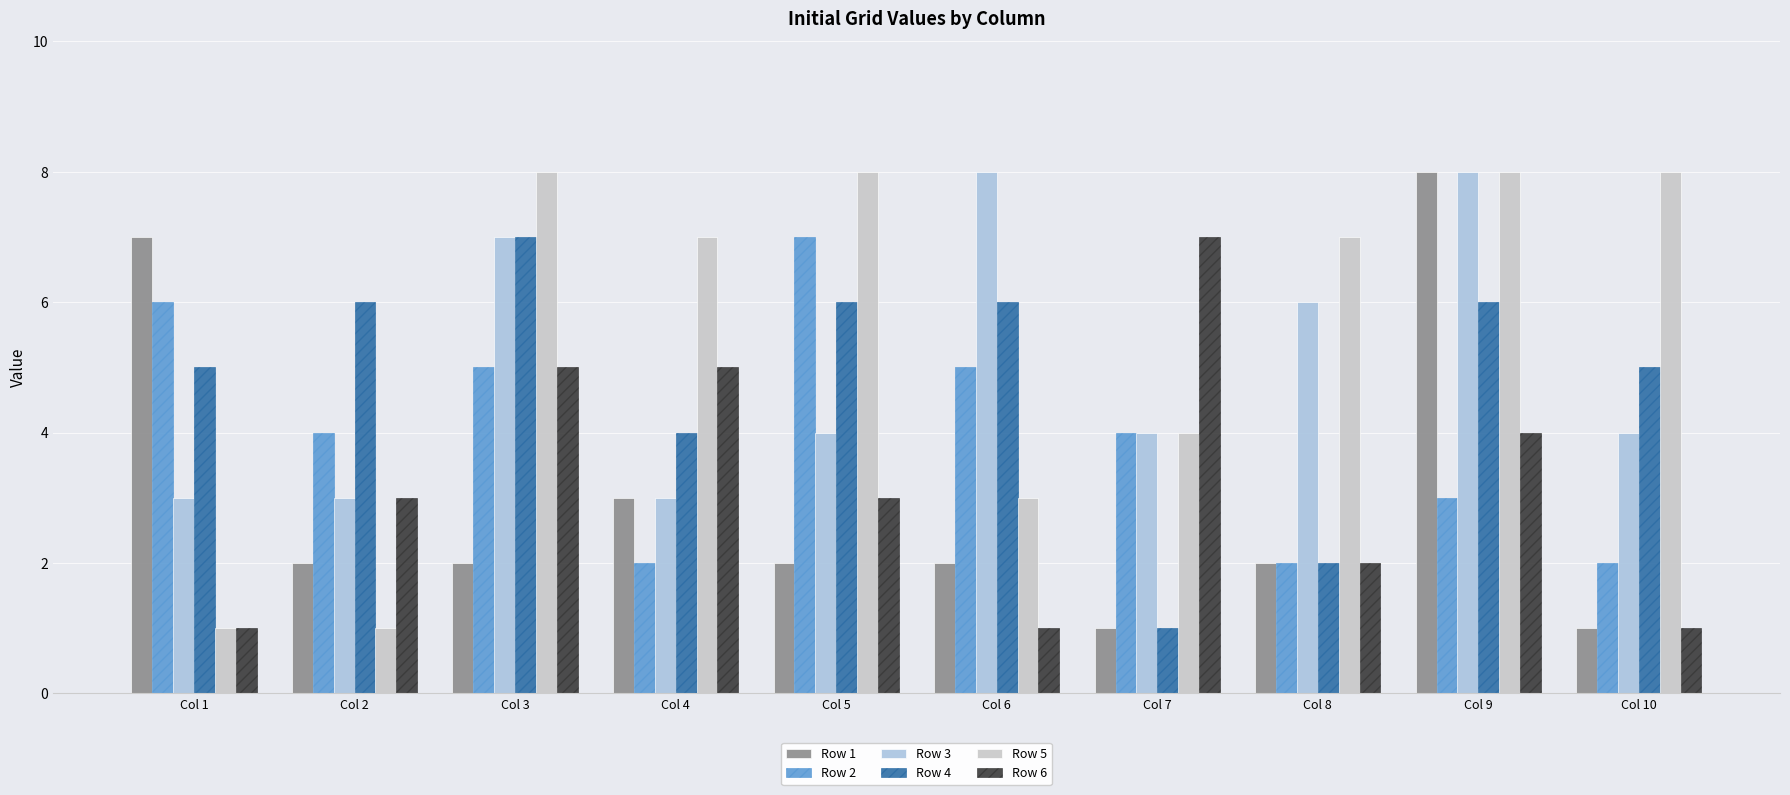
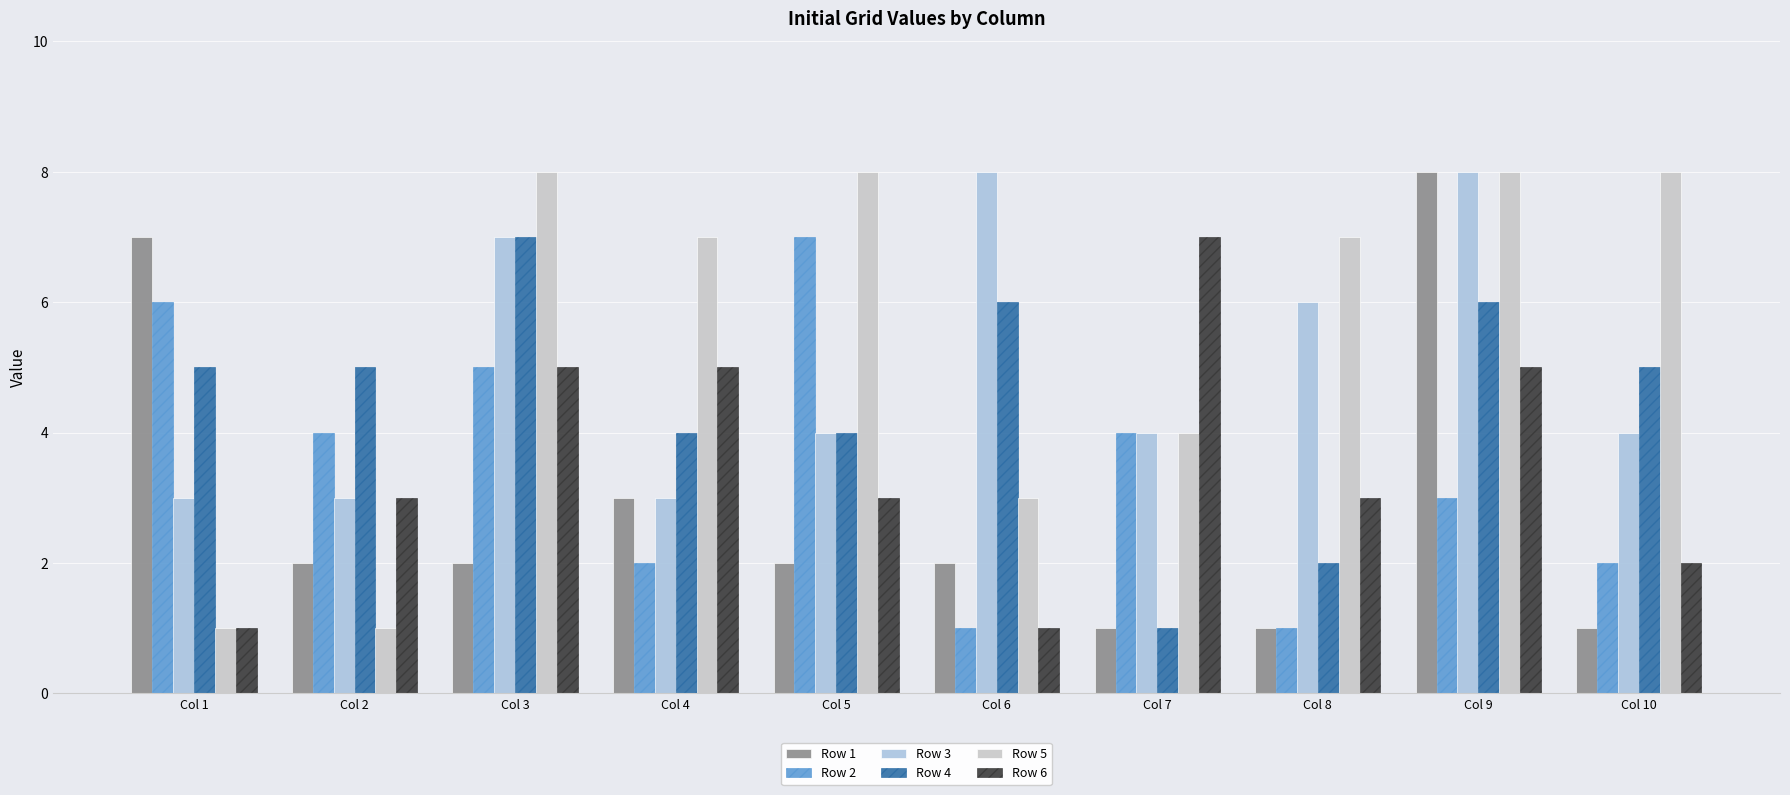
  {
    "Row 1": {
      "Col 1": 7,
      "Col 2": 2,
      "Col 3": 2,
      "Col 4": 3,
      "Col 5": 2,
      "Col 6": 2,
      "Col 7": 1,
-     "Col 8": 2,
+     "Col 8": 1,
      "Col 9": 8,
      "Col 10": 1
    },
    "Row 2": {
      "Col 1": 6,
      "Col 2": 4,
      "Col 3": 5,
      "Col 4": 2,
      "Col 5": 7,
-     "Col 6": 5,
+     "Col 6": 1,
      "Col 7": 4,
-     "Col 8": 2,
+     "Col 8": 1,
      "Col 9": 3,
      "Col 10": 2
    },
    "Row 4": {
      "Col 1": 5,
-     "Col 2": 6,
+     "Col 2": 5,
      "Col 3": 7,
      "Col 4": 4,
-     "Col 5": 6,
+     "Col 5": 4,
      "Col 6": 6,
      "Col 7": 1,
      "Col 8": 2,
      "Col 9": 6,
      "Col 10": 5
    },
    "Row 6": {
      "Col 1": 1,
      "Col 2": 3,
      "Col 3": 5,
      "Col 4": 5,
      "Col 5": 3,
      "Col 6": 1,
      "Col 7": 7,
-     "Col 8": 2,
-     "Col 9": 4,
-     "Col 10": 1
+     "Col 8": 3,
+     "Col 9": 5,
+     "Col 10": 2
    }
  }
